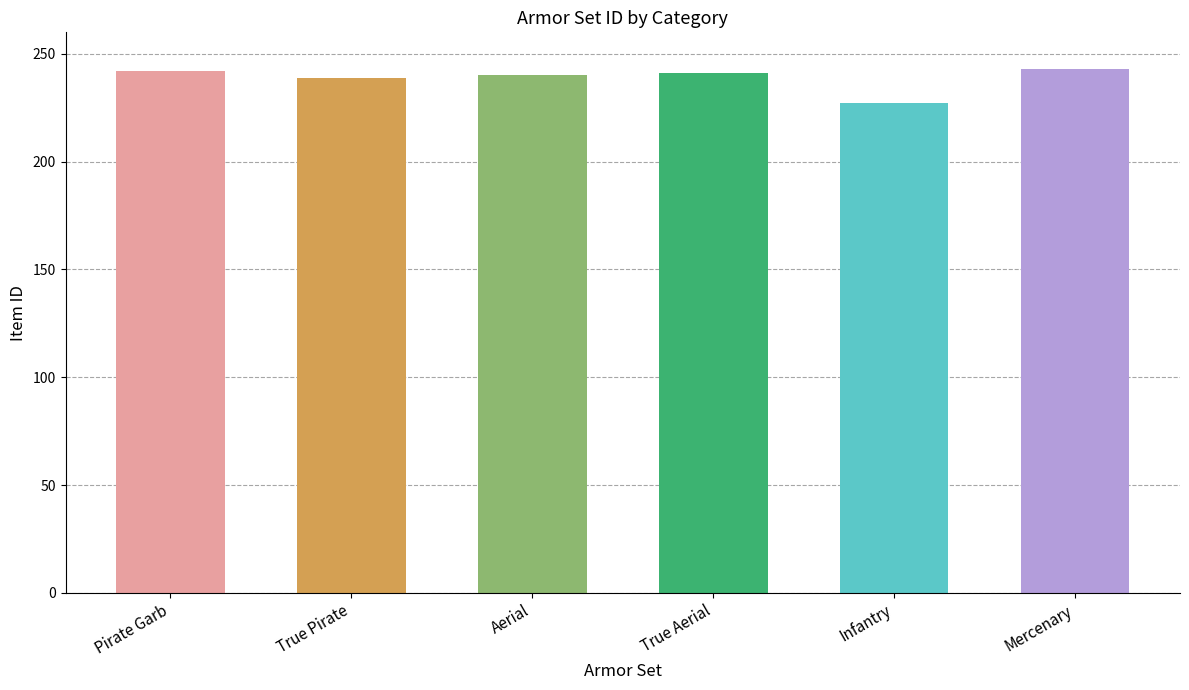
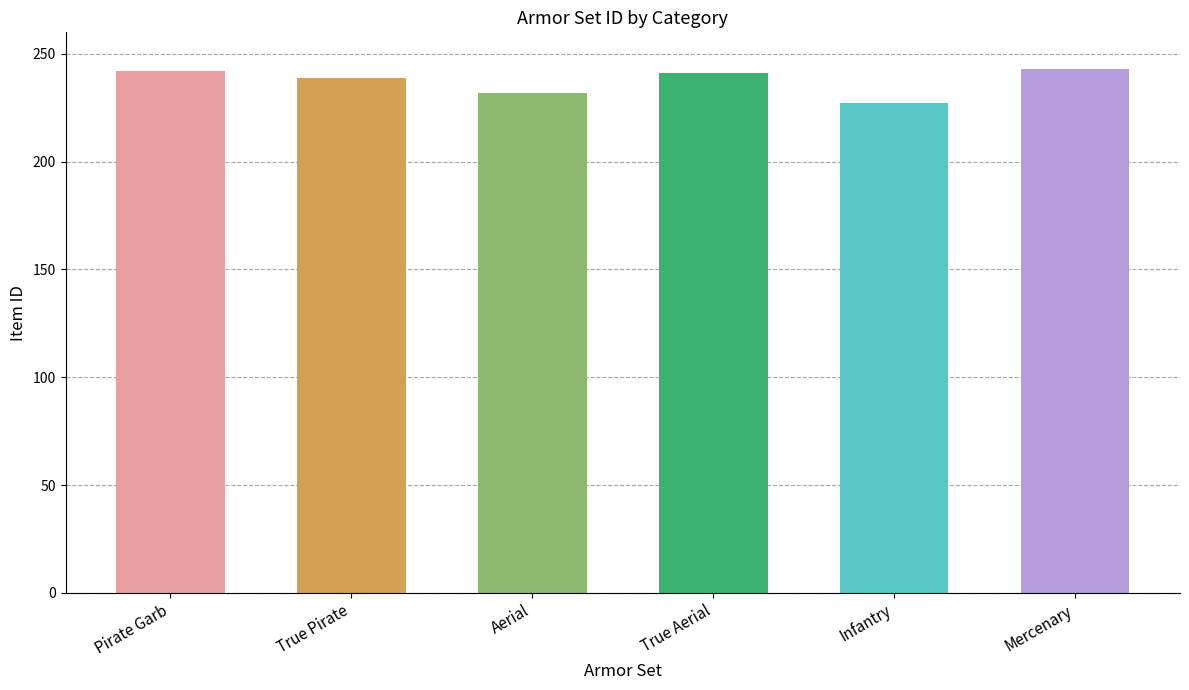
  {
    "Pirate Garb": 242,
    "True Pirate": 239,
-   "Aerial": 240,
+   "Aerial": 232,
    "True Aerial": 241,
    "Infantry": 227,
    "Mercenary": 243
  }
